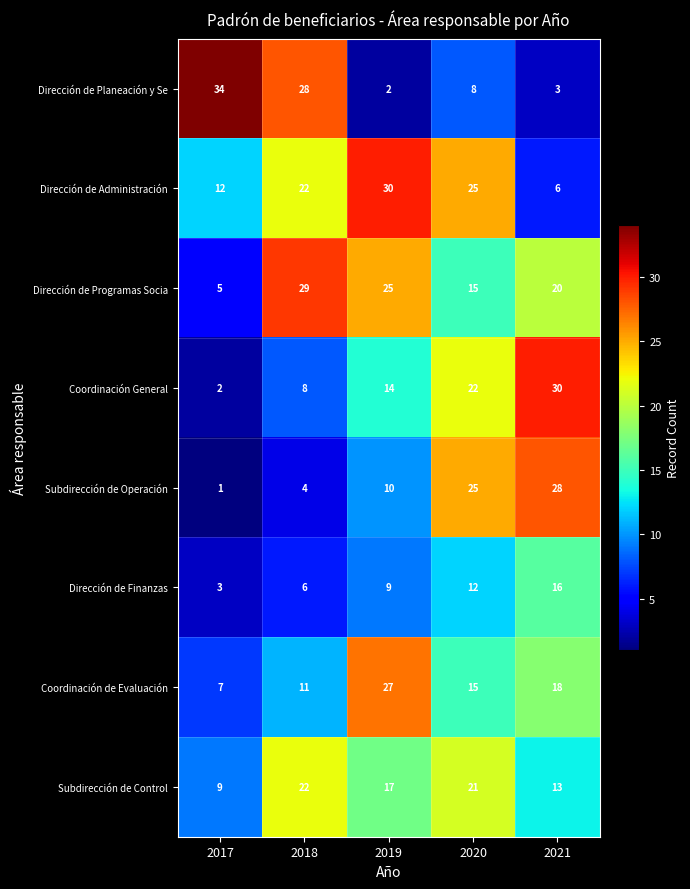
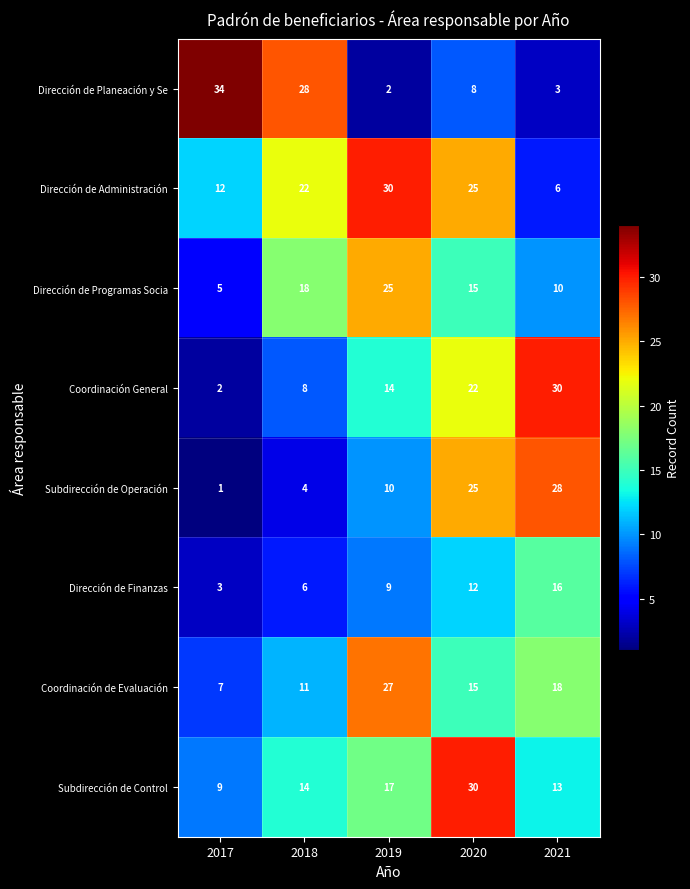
  {
    "Dirección de Planeación y Se": {
      "2017": 34,
      "2018": 28,
      "2019": 2,
      "2020": 8,
      "2021": 3
    },
    "Dirección de Administración": {
      "2017": 12,
      "2018": 22,
      "2019": 30,
      "2020": 25,
      "2021": 6
    },
    "Dirección de Programas Socia": {
      "2017": 5,
-     "2018": 29,
+     "2018": 18,
      "2019": 25,
      "2020": 15,
-     "2021": 20
+     "2021": 10
    },
    "Coordinación General": {
      "2017": 2,
      "2018": 8,
      "2019": 14,
      "2020": 22,
      "2021": 30
    },
    "Subdirección de Operación": {
      "2017": 1,
      "2018": 4,
      "2019": 10,
      "2020": 25,
      "2021": 28
    },
    "Dirección de Finanzas": {
      "2017": 3,
      "2018": 6,
      "2019": 9,
      "2020": 12,
      "2021": 16
    },
    "Coordinación de Evaluación": {
      "2017": 7,
      "2018": 11,
      "2019": 27,
      "2020": 15,
      "2021": 18
    },
    "Subdirección de Control": {
      "2017": 9,
-     "2018": 22,
+     "2018": 14,
      "2019": 17,
-     "2020": 21,
+     "2020": 30,
      "2021": 13
    }
  }
